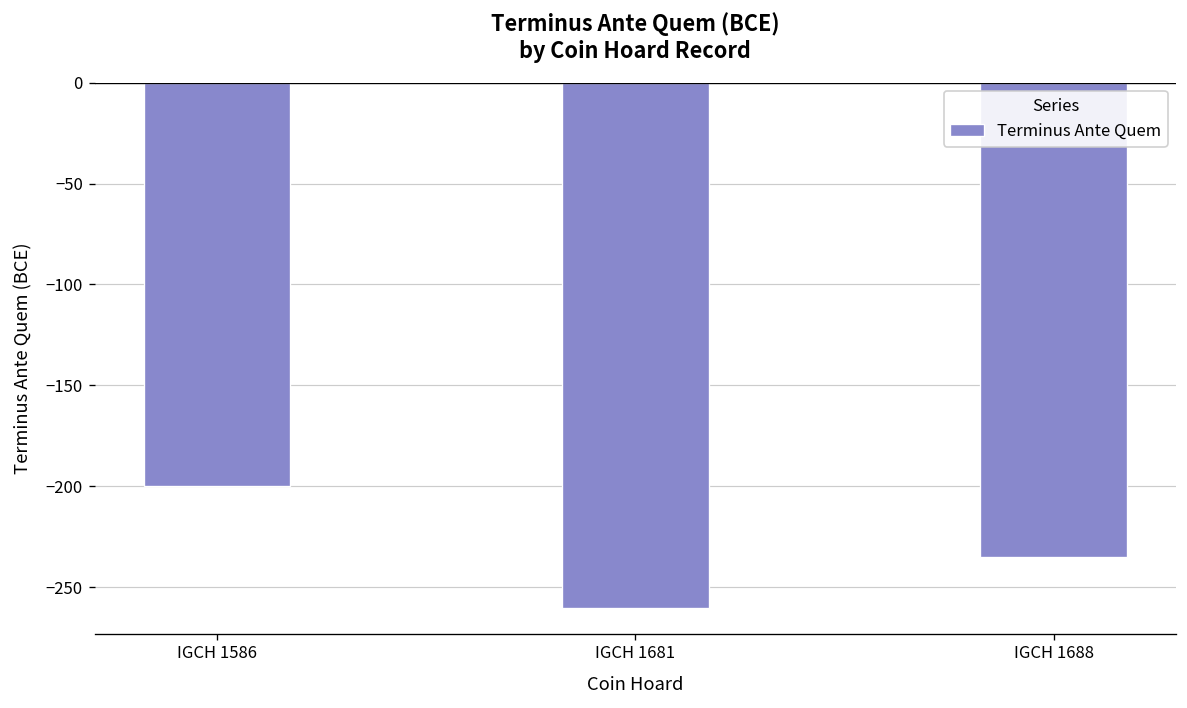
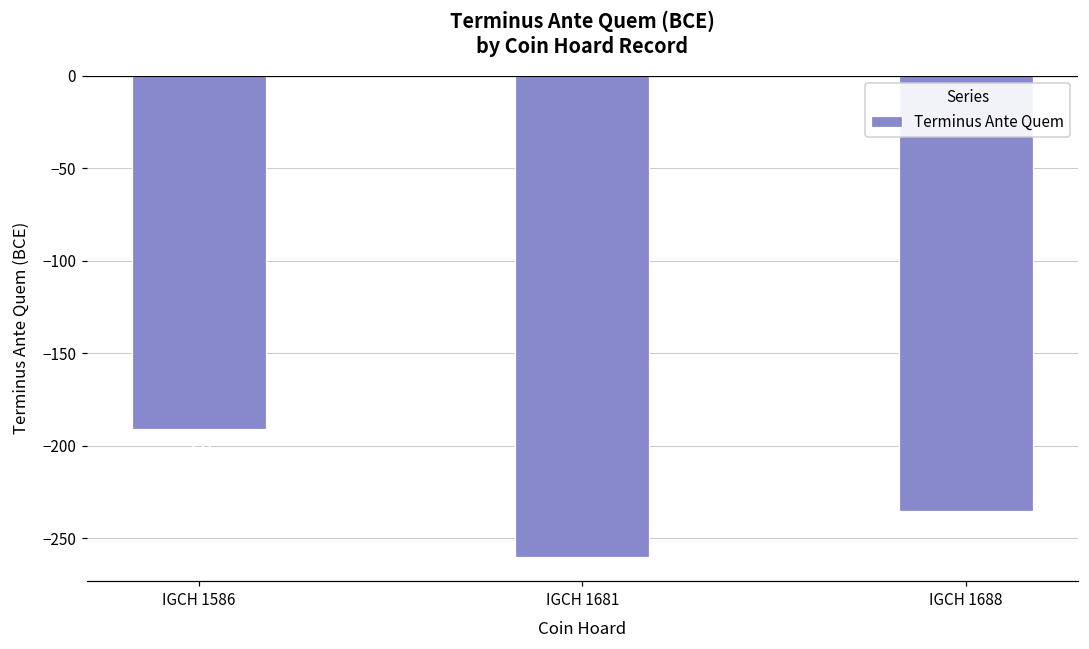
  {
-   "IGCH 1586": -200,
+   "IGCH 1586": -191,
    "IGCH 1681": -260,
    "IGCH 1688": -235
  }
